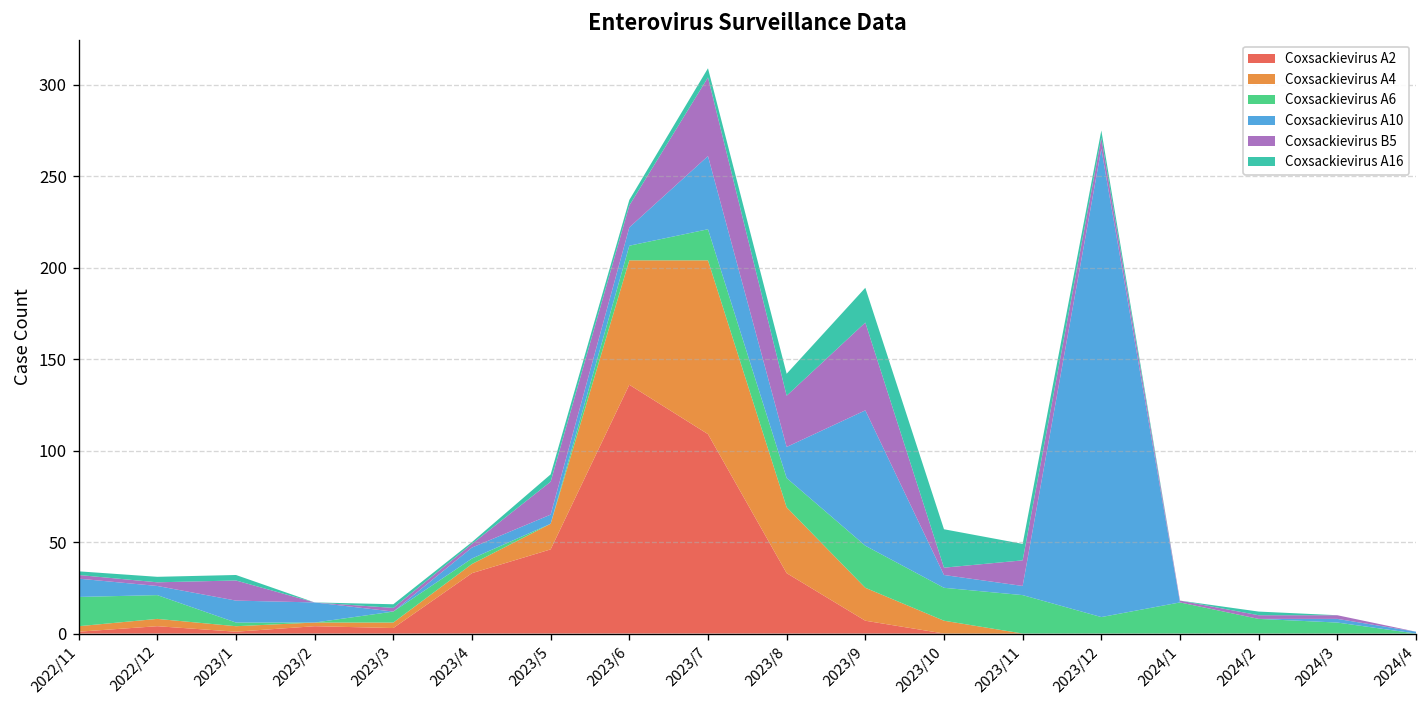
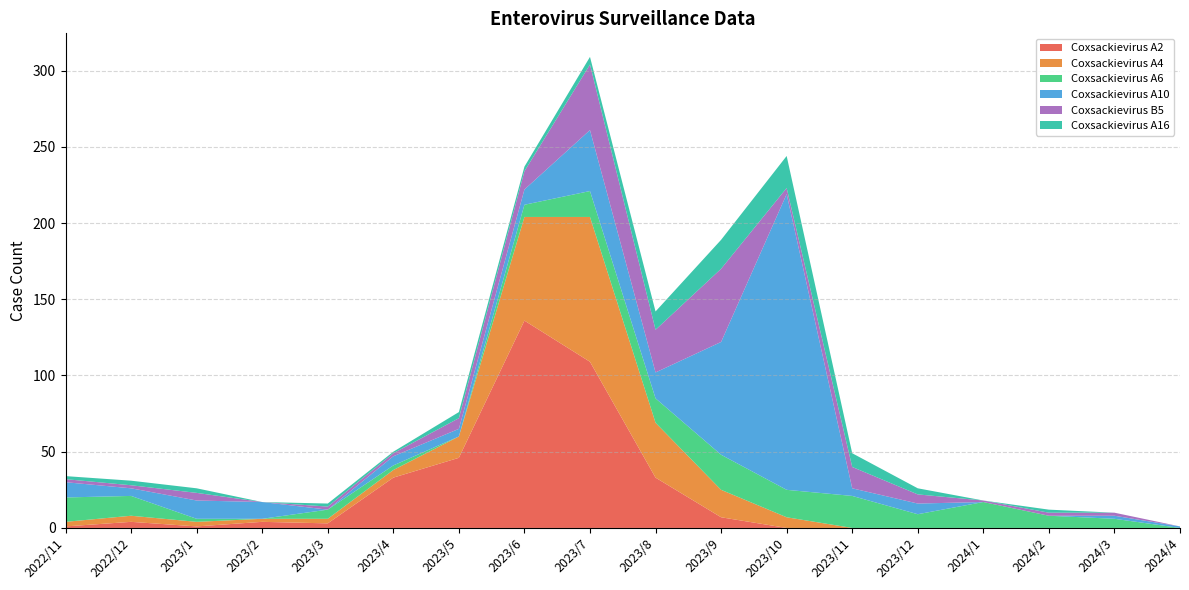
  {
    "Coxsackievirus A10": {
      "2022/11": 10,
      "2022/12": 5,
      "2023/1": 12,
      "2023/4": 6,
      "2023/5": 5,
      "2023/6": 10,
      "2023/7": 40,
      "2023/8": 17,
      "2023/9": 74,
-     "2023/10": 7,
+     "2023/10": 194,
      "2023/11": 5,
-     "2023/12": 256,
+     "2023/12": 7,
      "2024/3": 2
    },
    "Coxsackievirus B5": {
      "2022/11": 2,
      "2022/12": 2,
-     "2023/1": 11,
+     "2023/1": 5,
      "2023/3": 2,
-     "2023/5": 18,
+     "2023/5": 7,
      "2023/6": 12,
      "2023/7": 43,
      "2023/8": 28,
      "2023/9": 48,
      "2023/10": 4,
      "2023/11": 14,
      "2023/12": 6,
      "2024/2": 2
    }
  }
